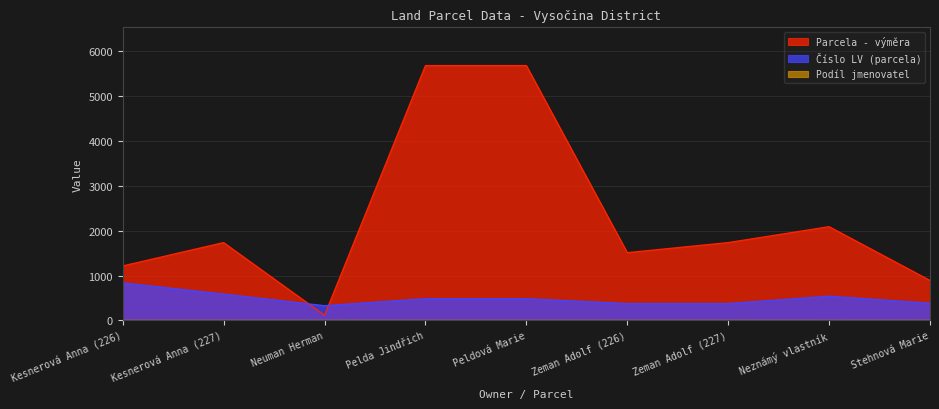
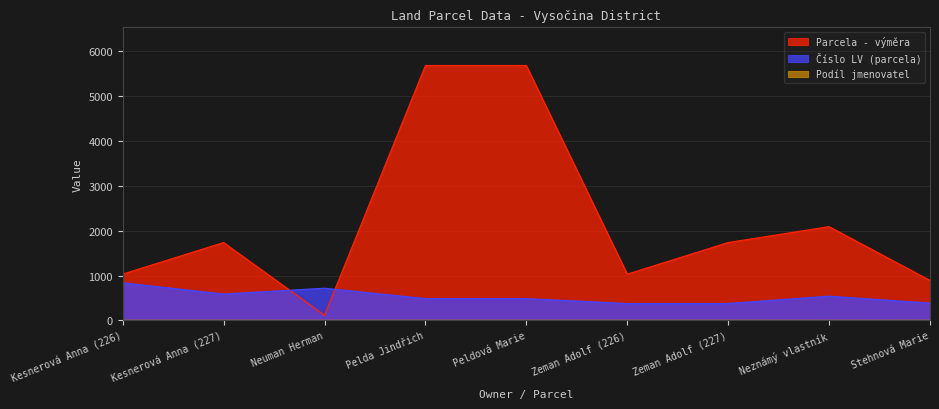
  {
    "Parcela - výměra": {
-     "Kesnerová Anna (226)": 1200,
+     "Kesnerová Anna (226)": 1000,
      "Kesnerová Anna (227)": 1700,
      "Neuman Herman": 100,
      "Pelda Jindřich": 5700,
      "Peldová Marie": 5700,
-     "Zeman Adolf (226)": 1500,
+     "Zeman Adolf (226)": 1000,
      "Zeman Adolf (227)": 1700,
      "Neznámý vlastník": 2100,
      "Stehnová Marie": 900
    },
    "Číslo LV (parcela)": {
      "Kesnerová Anna (226)": 800,
      "Kesnerová Anna (227)": 600,
-     "Neuman Herman": 300,
+     "Neuman Herman": 700,
      "Pelda Jindřich": 500,
      "Peldová Marie": 500,
      "Zeman Adolf (226)": 400,
      "Zeman Adolf (227)": 400,
      "Neznámý vlastník": 500,
      "Stehnová Marie": 400
    },
    "Podíl jmenovatel": {
      "Kesnerová Anna (226)": 0,
      "Kesnerová Anna (227)": 0,
      "Neuman Herman": 0,
      "Pelda Jindřich": 0,
      "Peldová Marie": 0,
      "Zeman Adolf (226)": 0,
      "Zeman Adolf (227)": 0,
      "Neznámý vlastník": 0,
      "Stehnová Marie": 0
    }
  }
